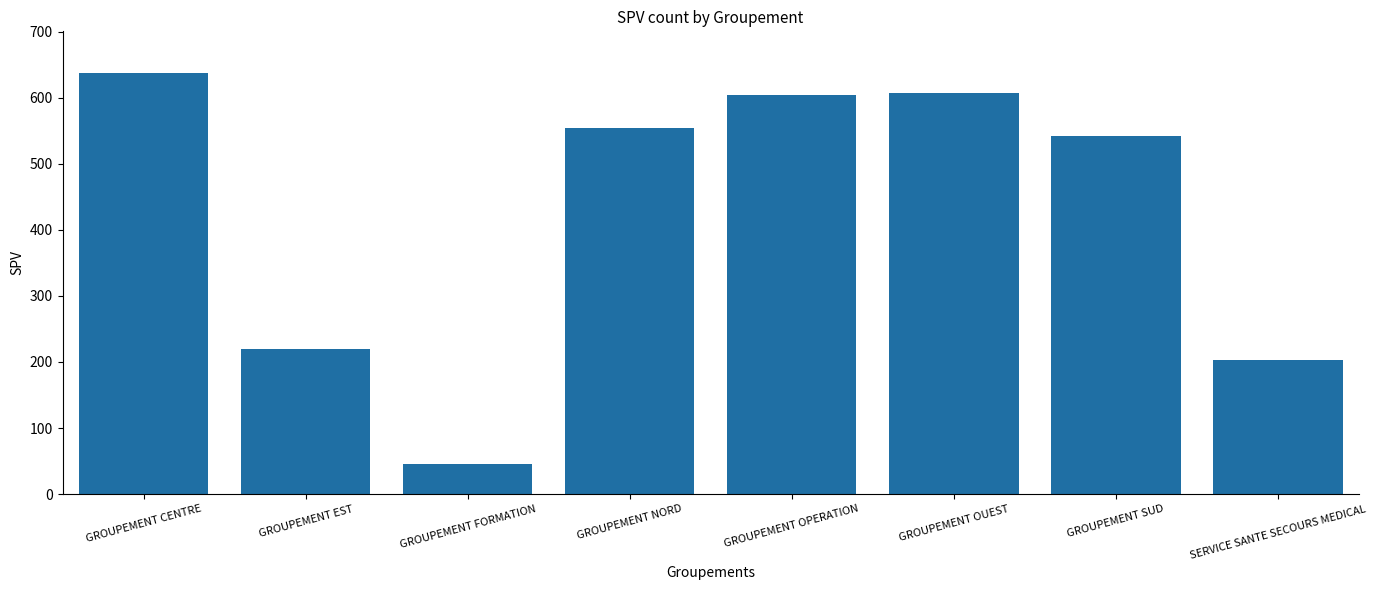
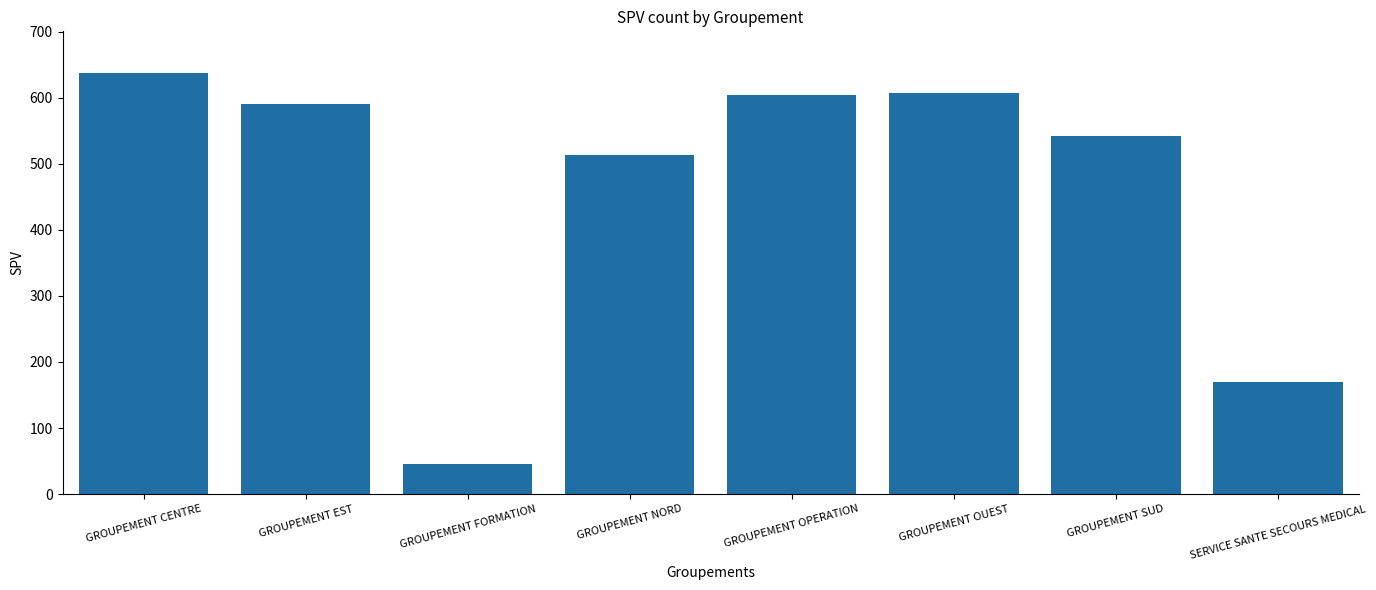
  {
    "GROUPEMENT CENTRE": 640,
-   "GROUPEMENT EST": 220,
+   "GROUPEMENT EST": 590,
    "GROUPEMENT FORMATION": 50,
-   "GROUPEMENT NORD": 560,
+   "GROUPEMENT NORD": 510,
    "GROUPEMENT OPERATION": 600,
    "GROUPEMENT OUEST": 610,
    "GROUPEMENT SUD": 540,
-   "SERVICE SANTE SECOURS MEDICAL": 200
+   "SERVICE SANTE SECOURS MEDICAL": 170
  }
